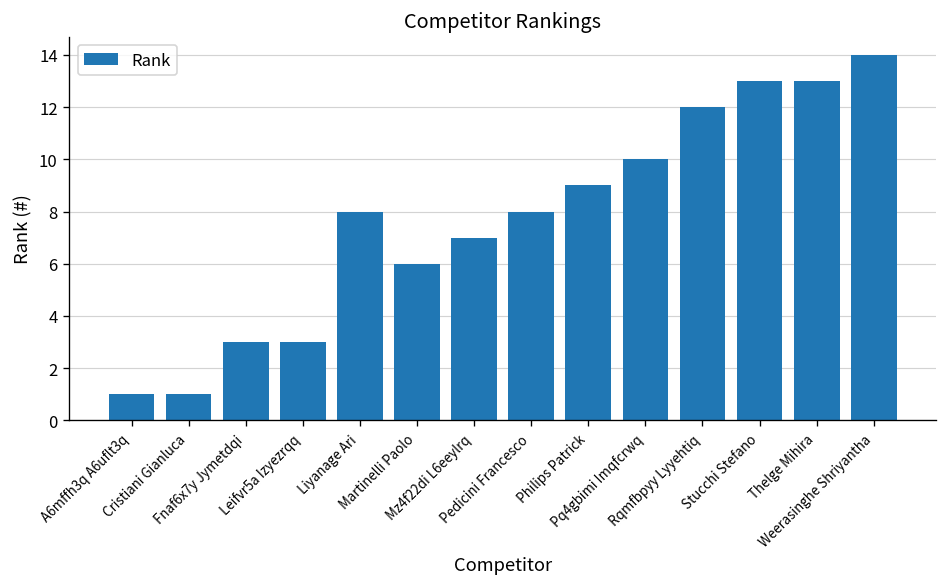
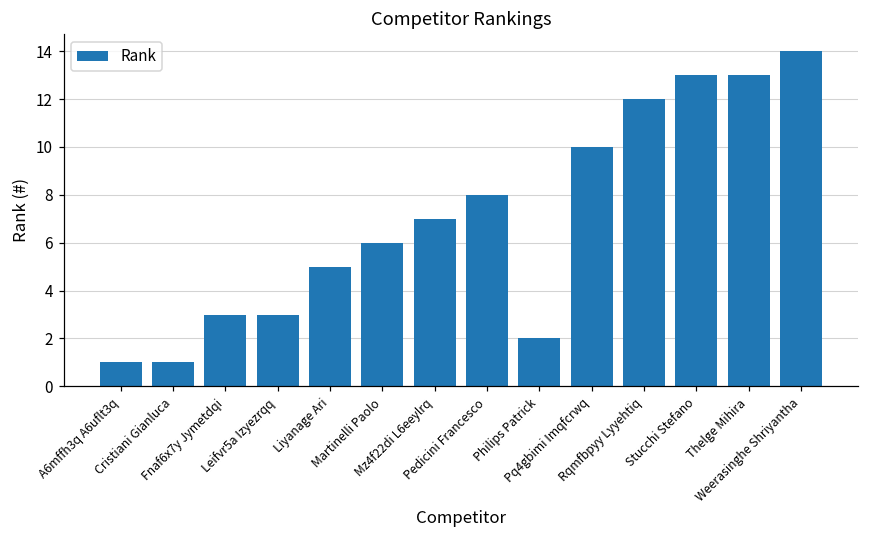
  {
    "A6mffh3q A6uflt3q": 1,
    "Cristiani Gianluca": 1,
    "Fnaf6x7y Jymetdqi": 3,
    "Leifvr5a Izyezrqq": 3,
-   "Liyanage Ari": 8,
+   "Liyanage Ari": 5,
    "Martinelli Paolo": 6,
    "Mz4f22di L6eeylrq": 7,
    "Pedicini Francesco": 8,
-   "Philips Patrick": 9,
+   "Philips Patrick": 2,
    "Pq4gbimi Imqfcrwq": 10,
    "Rqmfbpyy Lyyehtiq": 12,
    "Stucchi Stefano": 13,
    "Thelge Mihira": 13,
    "Weerasinghe Shriyantha": 14
  }
